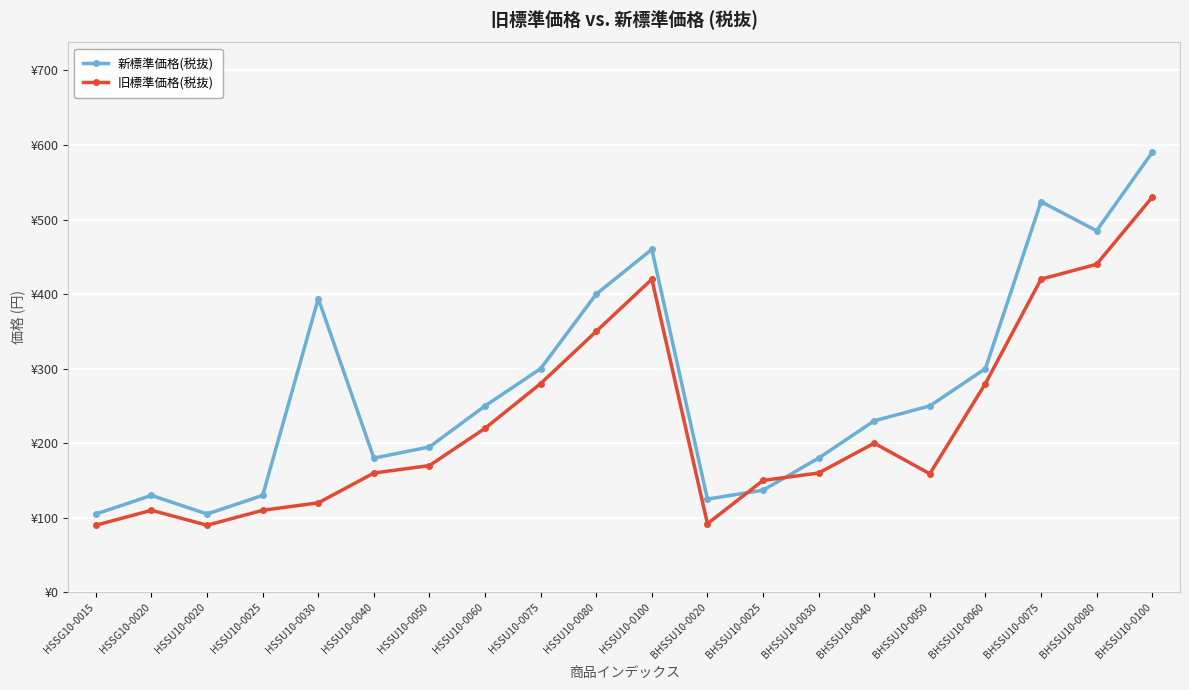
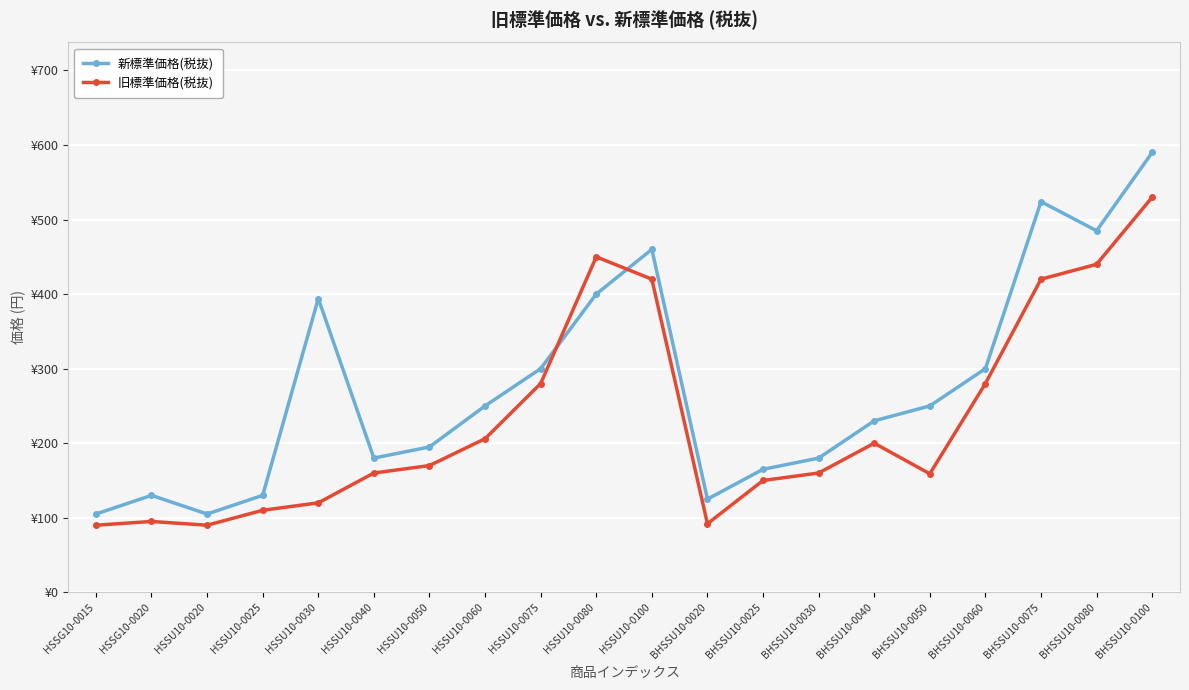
  {
    "新標準価格(税抜)": {
      "HSSG10-0015": "¥110",
      "HSSG10-0020": "¥130",
      "HSSU10-0020": "¥110",
      "HSSU10-0025": "¥130",
      "HSSU10-0030": "¥390",
      "HSSU10-0040": "¥180",
      "HSSU10-0050": "¥200",
      "HSSU10-0060": "¥250",
      "HSSU10-0075": "¥300",
      "HSSU10-0080": "¥400",
      "HSSU10-0100": "¥460",
      "BHSSU10-0020": "¥130",
-     "BHSSU10-0025": "¥140",
+     "BHSSU10-0025": "¥170",
      "BHSSU10-0030": "¥180",
      "BHSSU10-0040": "¥230",
      "BHSSU10-0050": "¥250",
      "BHSSU10-0060": "¥300",
      "BHSSU10-0075": "¥520",
      "BHSSU10-0080": "¥490",
      "BHSSU10-0100": "¥590"
    },
    "旧標準価格(税抜)": {
      "HSSG10-0015": "¥90",
-     "HSSG10-0020": "¥110",
+     "HSSG10-0020": "¥100",
      "HSSU10-0020": "¥90",
      "HSSU10-0025": "¥110",
      "HSSU10-0030": "¥120",
      "HSSU10-0040": "¥160",
      "HSSU10-0050": "¥170",
-     "HSSU10-0060": "¥220",
+     "HSSU10-0060": "¥210",
      "HSSU10-0075": "¥280",
-     "HSSU10-0080": "¥350",
+     "HSSU10-0080": "¥450",
      "HSSU10-0100": "¥420",
      "BHSSU10-0020": "¥90",
      "BHSSU10-0025": "¥150",
      "BHSSU10-0030": "¥160",
      "BHSSU10-0040": "¥200",
      "BHSSU10-0050": "¥160",
      "BHSSU10-0060": "¥280",
      "BHSSU10-0075": "¥420",
      "BHSSU10-0080": "¥440",
      "BHSSU10-0100": "¥530"
    }
  }
